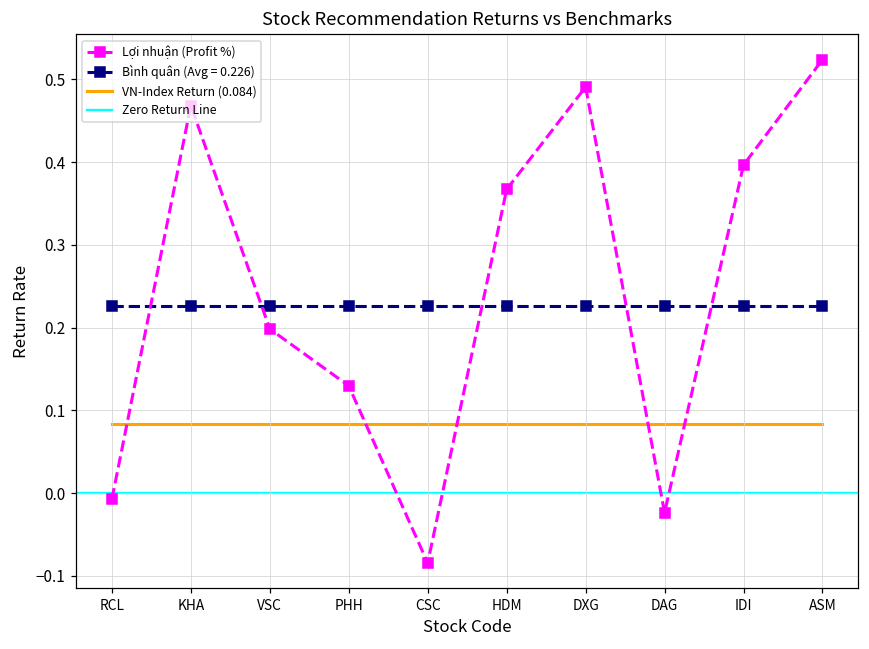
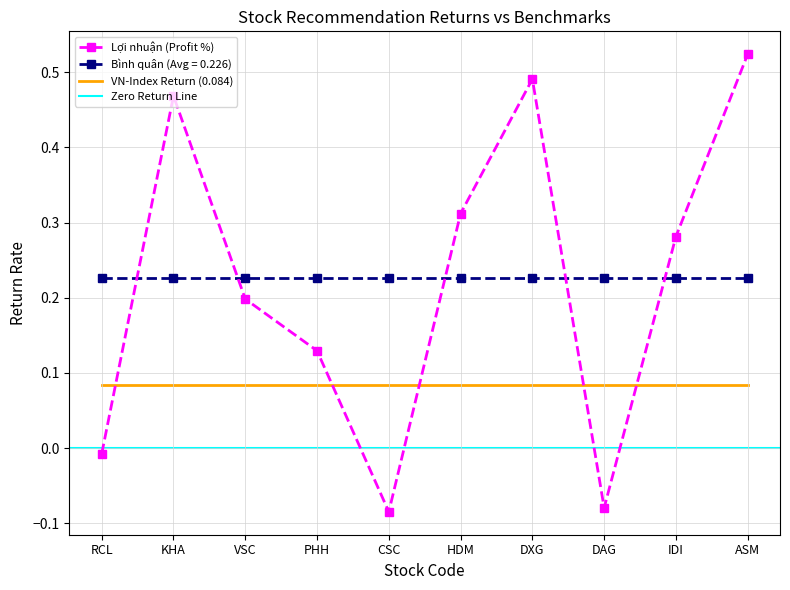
  {
    "Lợi nhuận (Profit %)": {
      "RCL": -0.01,
      "VSC": 0.20,
      "PHH": 0.13,
      "CSC": -0.08,
-     "HDM": 0.37,
+     "HDM": 0.31,
      "DXG": 0.49,
-     "DAG": -0.02,
-     "IDI": 0.40,
+     "DAG": -0.08,
+     "IDI": 0.28,
      "ASM": 0.52
    },
    "Bình quân (Avg = 0.226)": {
      "RCL": 0.23,
      "KHA": 0.23,
      "VSC": 0.23,
      "PHH": 0.23,
      "CSC": 0.23,
      "HDM": 0.23,
      "DXG": 0.23,
      "DAG": 0.23,
      "IDI": 0.23,
      "ASM": 0.23
    },
    "VN-Index Return (0.084)": {
      "RCL": 0.08,
      "KHA": 0.08,
      "VSC": 0.08,
      "PHH": 0.08,
      "CSC": 0.08,
      "HDM": 0.08,
      "DXG": 0.08,
      "DAG": 0.08,
      "IDI": 0.08,
      "ASM": 0.08
    }
  }
